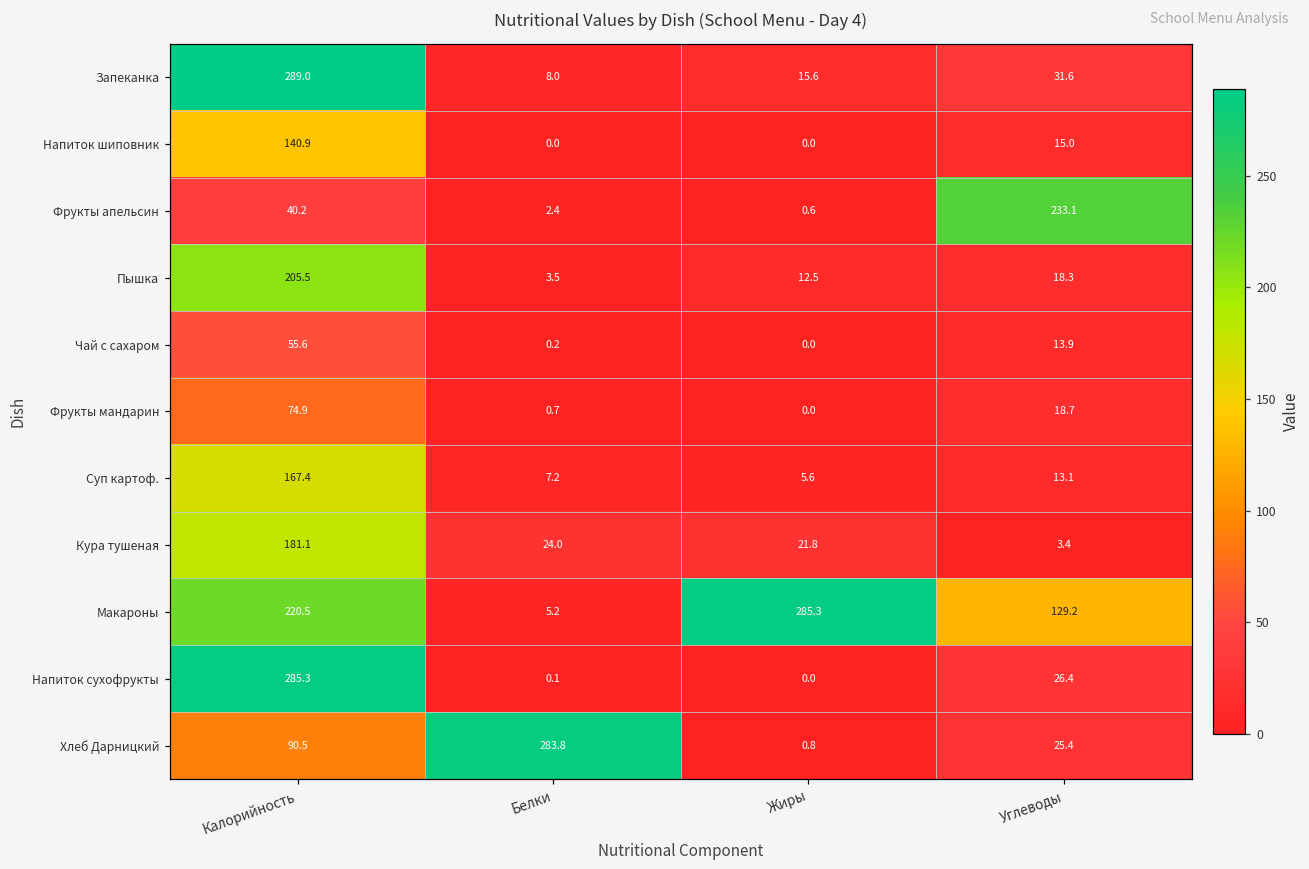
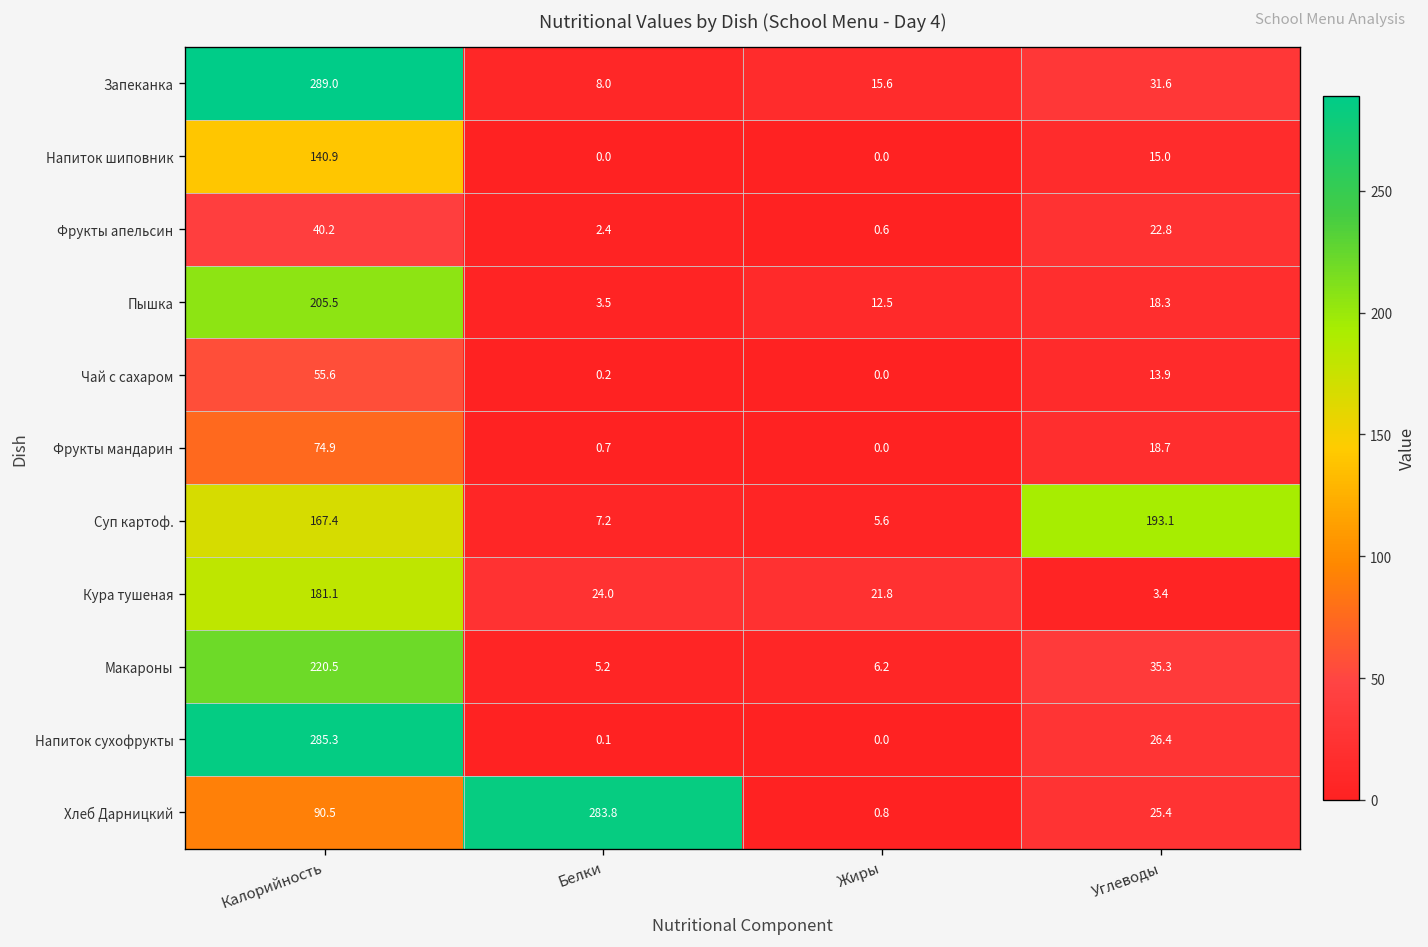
  {
    "Запеканка": {
      "Калорийность": 289.0,
      "Белки": 8.0,
      "Жиры": 15.6,
      "Углеводы": 31.6
    },
    "Напиток шиповник": {
      "Калорийность": 140.9,
      "Белки": 0.0,
      "Жиры": 0.0,
      "Углеводы": 15.0
    },
    "Фрукты апельсин": {
      "Калорийность": 40.2,
      "Белки": 2.4,
      "Жиры": 0.6,
-     "Углеводы": 233.1
+     "Углеводы": 22.8
    },
    "Пышка": {
      "Калорийность": 205.5,
      "Белки": 3.5,
      "Жиры": 12.5,
      "Углеводы": 18.3
    },
    "Чай с сахаром": {
      "Калорийность": 55.6,
      "Белки": 0.2,
      "Жиры": 0.0,
      "Углеводы": 13.9
    },
    "Фрукты мандарин": {
      "Калорийность": 74.9,
      "Белки": 0.7,
      "Жиры": 0.0,
      "Углеводы": 18.7
    },
    "Суп картоф.": {
      "Калорийность": 167.4,
      "Белки": 7.2,
      "Жиры": 5.6,
-     "Углеводы": 13.1
+     "Углеводы": 193.1
    },
    "Кура тушеная": {
      "Калорийность": 181.1,
      "Белки": 24.0,
      "Жиры": 21.8,
      "Углеводы": 3.4
    },
    "Макароны": {
      "Калорийность": 220.5,
      "Белки": 5.2,
-     "Жиры": 285.3,
-     "Углеводы": 129.2
+     "Жиры": 6.2,
+     "Углеводы": 35.3
    },
    "Напиток сухофрукты": {
      "Калорийность": 285.3,
      "Белки": 0.1,
      "Жиры": 0.0,
      "Углеводы": 26.4
    },
    "Хлеб Дарницкий": {
      "Калорийность": 90.5,
      "Белки": 283.8,
      "Жиры": 0.8,
      "Углеводы": 25.4
    }
  }
